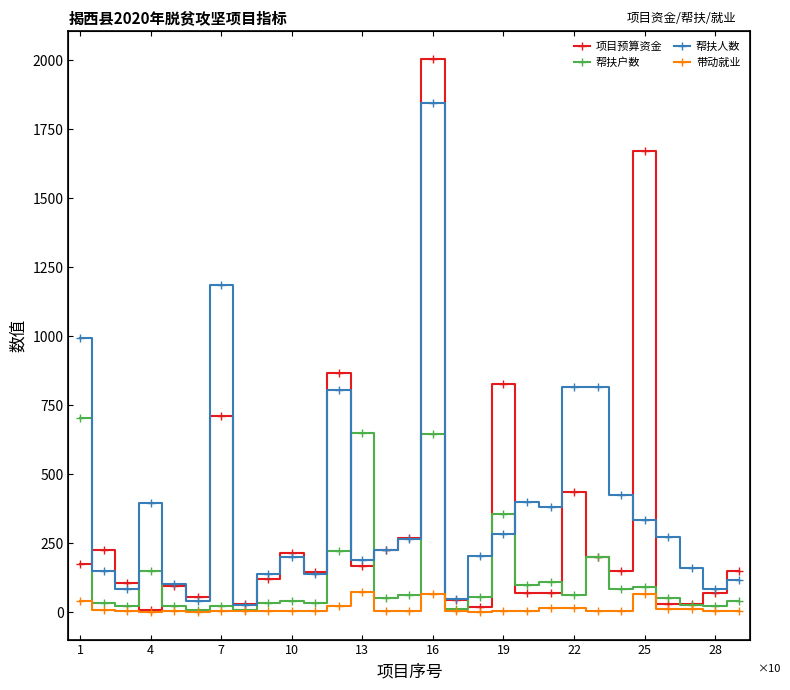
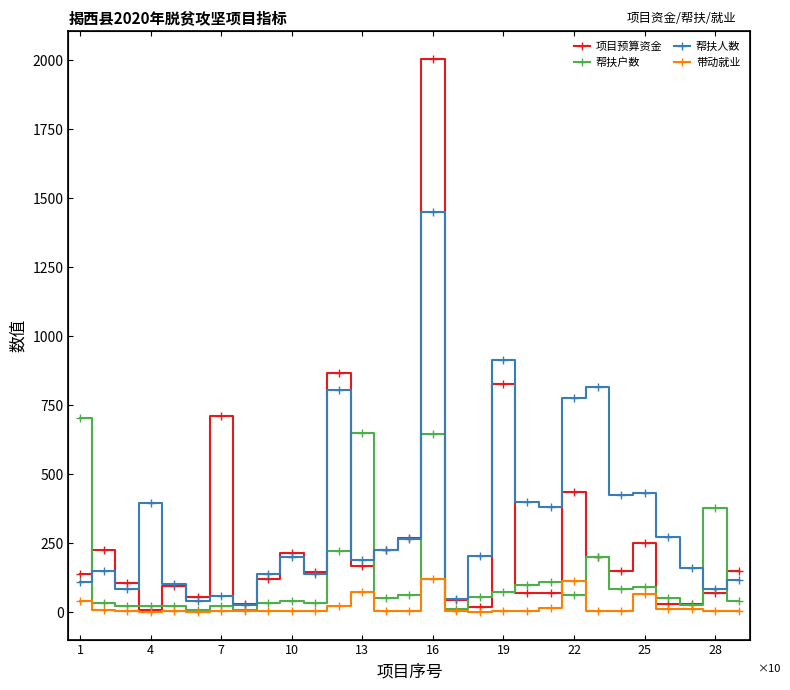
  {
    "项目预算资金": {
-     "1": 180,
+     "1": 140,
      "7": 710,
      "10": 220,
      "13": 170,
      "16": 2000,
      "19": 830,
      "22": 440,
-     "25": 1670,
+     "25": 250,
      "28": 70
    },
    "帮扶户数": {
      "1": 700,
-     "4": 150,
+     "4": 20,
      "7": 20,
      "10": 40,
      "13": 650,
      "16": 640,
-     "19": 350,
+     "19": 70,
      "22": 60,
      "25": 90,
-     "28": 20
+     "28": 380
    },
    "帮扶人数": {
-     "1": 990,
+     "1": 110,
      "4": 390,
-     "7": 1190,
+     "7": 60,
      "10": 200,
      "13": 190,
-     "16": 1850,
-     "19": 290,
-     "22": 810,
-     "25": 330,
+     "16": 1450,
+     "19": 910,
+     "22": 780,
+     "25": 430,
      "28": 80
    },
    "带动就业": {
      "1": 40,
      "7": 0,
      "10": 10,
      "13": 70,
-     "16": 70,
+     "16": 120,
      "19": 0,
-     "22": 20,
+     "22": 110,
      "25": 70,
      "28": 0
    }
  }
